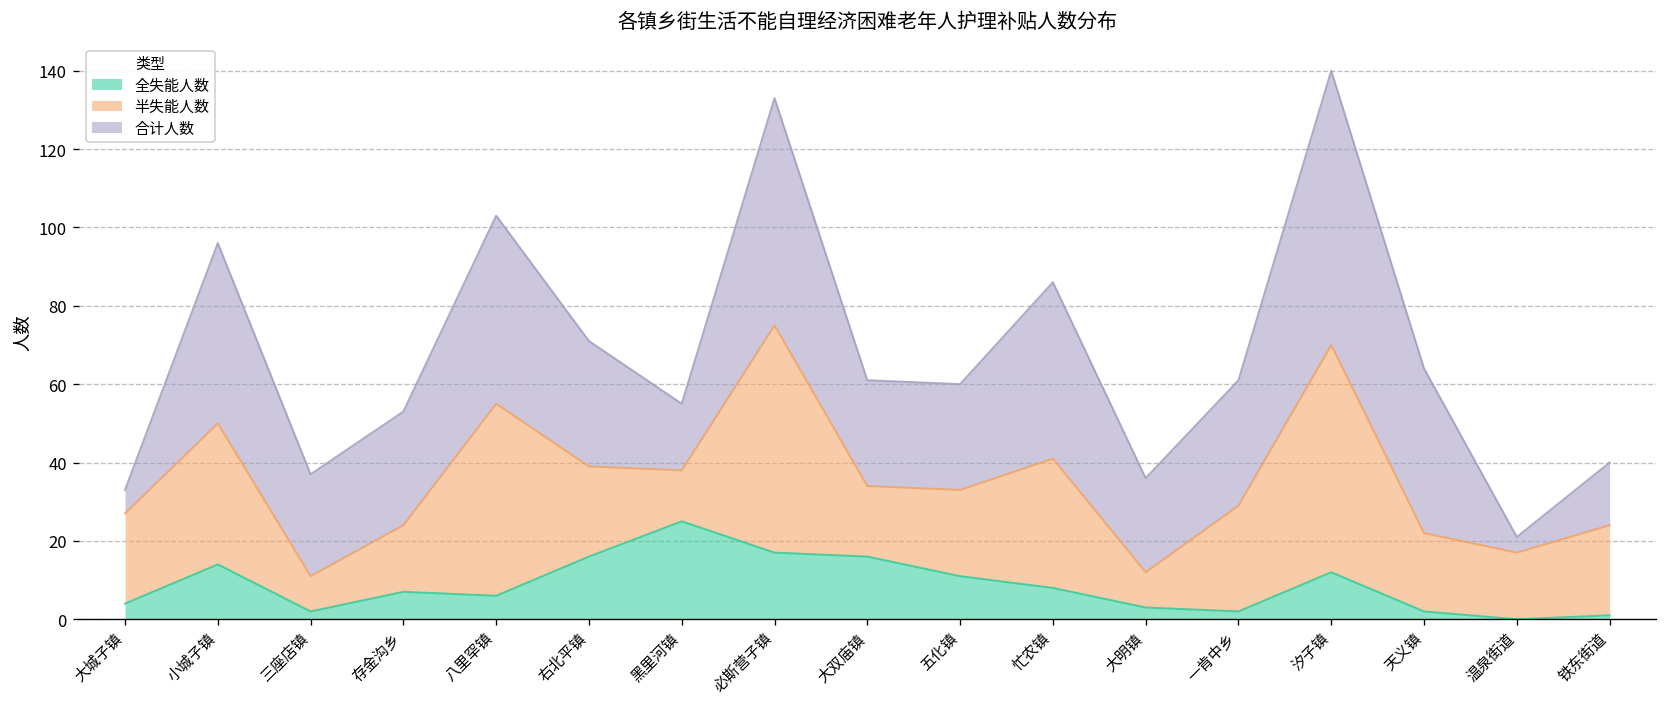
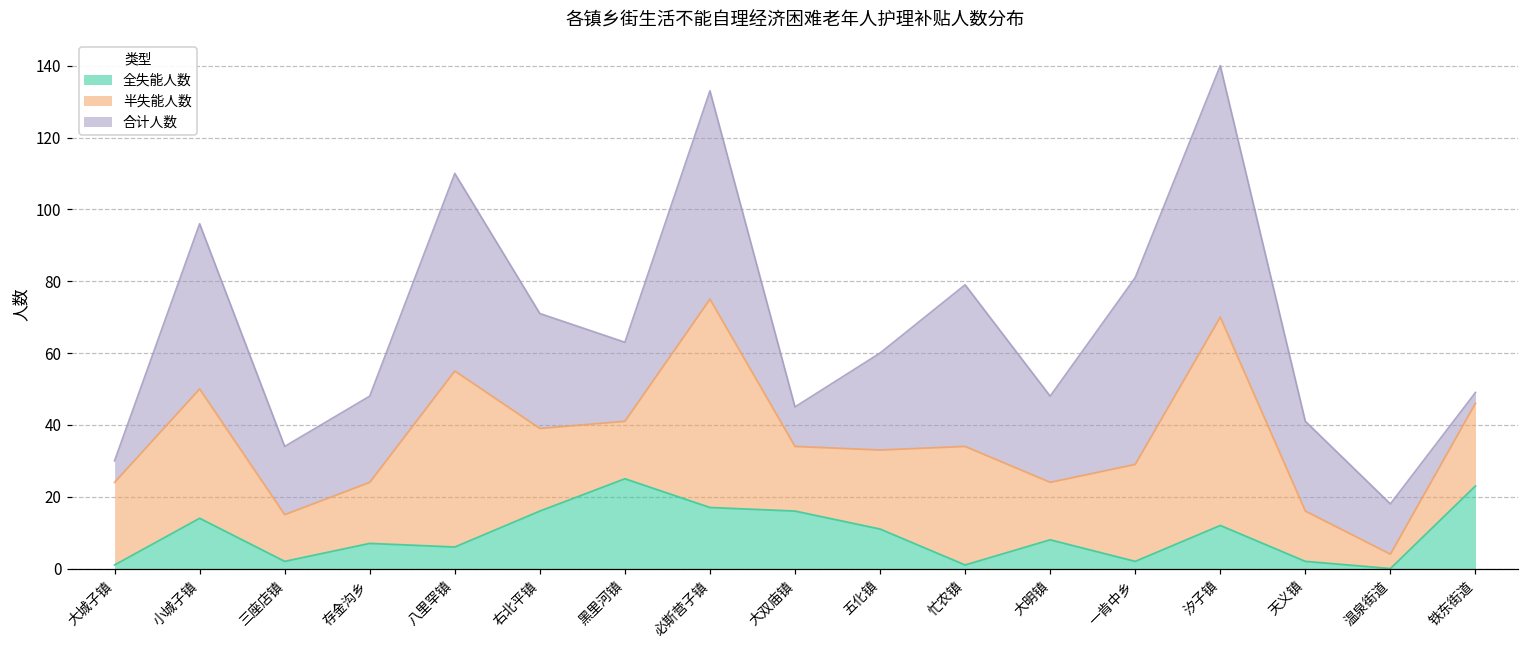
  {
    "全失能人数": {
-     "大城子镇": 4,
+     "大城子镇": 1,
      "小城子镇": 14,
      "三座店镇": 2,
      "存金沟乡": 7,
      "八里罕镇": 6,
      "右北平镇": 16,
      "黑里河镇": 25,
      "必斯营子镇": 17,
      "大双庙镇": 16,
      "五化镇": 11,
-     "忙农镇": 8,
-     "大明镇": 3,
+     "忙农镇": 1,
+     "大明镇": 8,
      "一肯中乡": 2,
      "汐子镇": 12,
      "天义镇": 2,
      "温泉街道": 0,
-     "铁东街道": 1
+     "铁东街道": 23
    },
    "半失能人数": {
      "大城子镇": 23,
      "小城子镇": 36,
-     "三座店镇": 9,
+     "三座店镇": 13,
      "存金沟乡": 17,
      "八里罕镇": 49,
      "右北平镇": 23,
-     "黑里河镇": 13,
+     "黑里河镇": 16,
      "必斯营子镇": 58,
      "大双庙镇": 18,
      "五化镇": 22,
      "忙农镇": 33,
-     "大明镇": 9,
+     "大明镇": 16,
      "一肯中乡": 27,
      "汐子镇": 58,
-     "天义镇": 20,
-     "温泉街道": 17,
+     "天义镇": 14,
+     "温泉街道": 4,
      "铁东街道": 23
    },
    "合计人数": {
      "大城子镇": 6,
      "小城子镇": 46,
-     "三座店镇": 26,
-     "存金沟乡": 29,
-     "八里罕镇": 48,
+     "三座店镇": 19,
+     "存金沟乡": 24,
+     "八里罕镇": 55,
      "右北平镇": 32,
-     "黑里河镇": 17,
+     "黑里河镇": 22,
      "必斯营子镇": 58,
-     "大双庙镇": 27,
+     "大双庙镇": 11,
      "五化镇": 27,
      "忙农镇": 45,
      "大明镇": 24,
-     "一肯中乡": 32,
+     "一肯中乡": 52,
      "汐子镇": 70,
-     "天义镇": 42,
-     "温泉街道": 4,
-     "铁东街道": 16
+     "天义镇": 25,
+     "温泉街道": 14,
+     "铁东街道": 3
    }
  }
